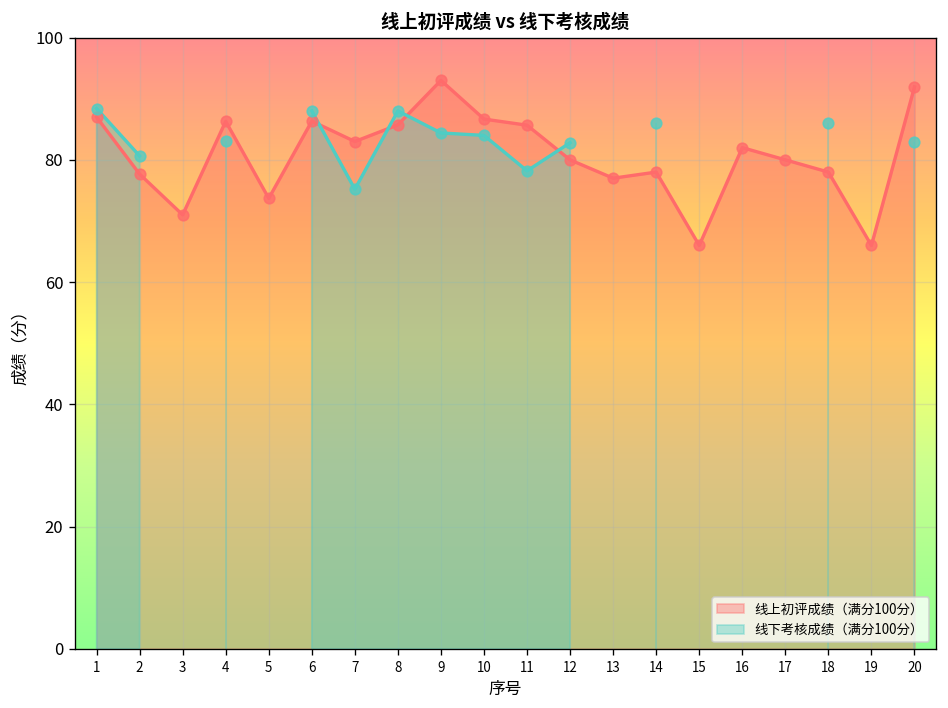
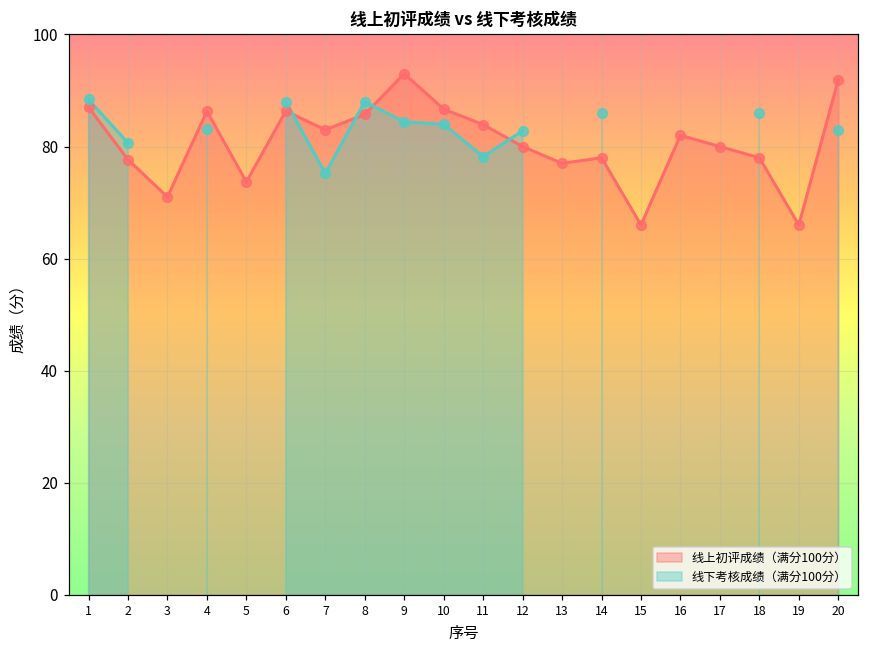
  {
    "线上初评成绩（满分100分）": {
      "1": 87,
      "2": 78,
      "3": 71,
      "4": 86,
      "5": 74,
      "6": 86,
      "7": 83,
      "8": 86,
      "9": 93,
      "10": 87,
-     "11": 86,
+     "11": 84,
      "12": 80,
      "13": 77,
      "14": 78,
      "15": 66,
      "16": 82,
      "17": 80,
      "18": 78,
      "19": 66,
      "20": 92
    }
  }
